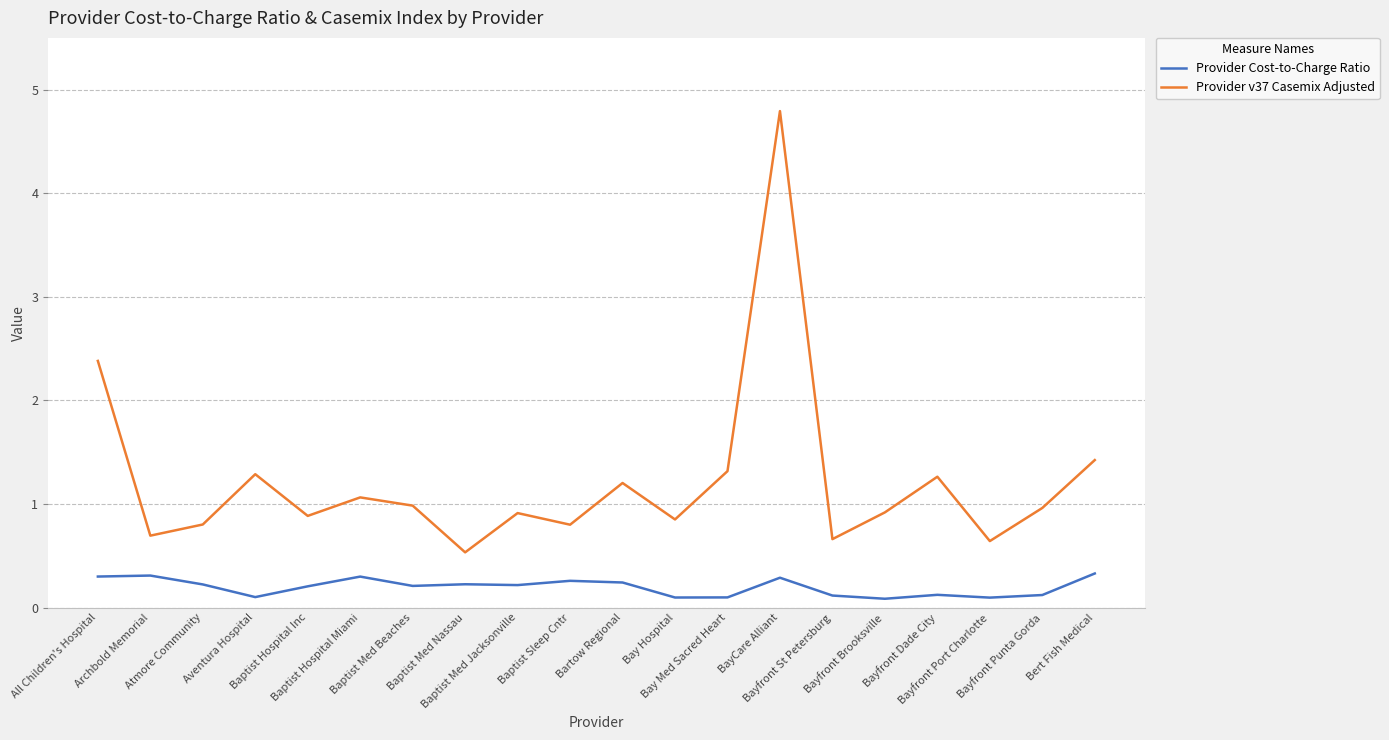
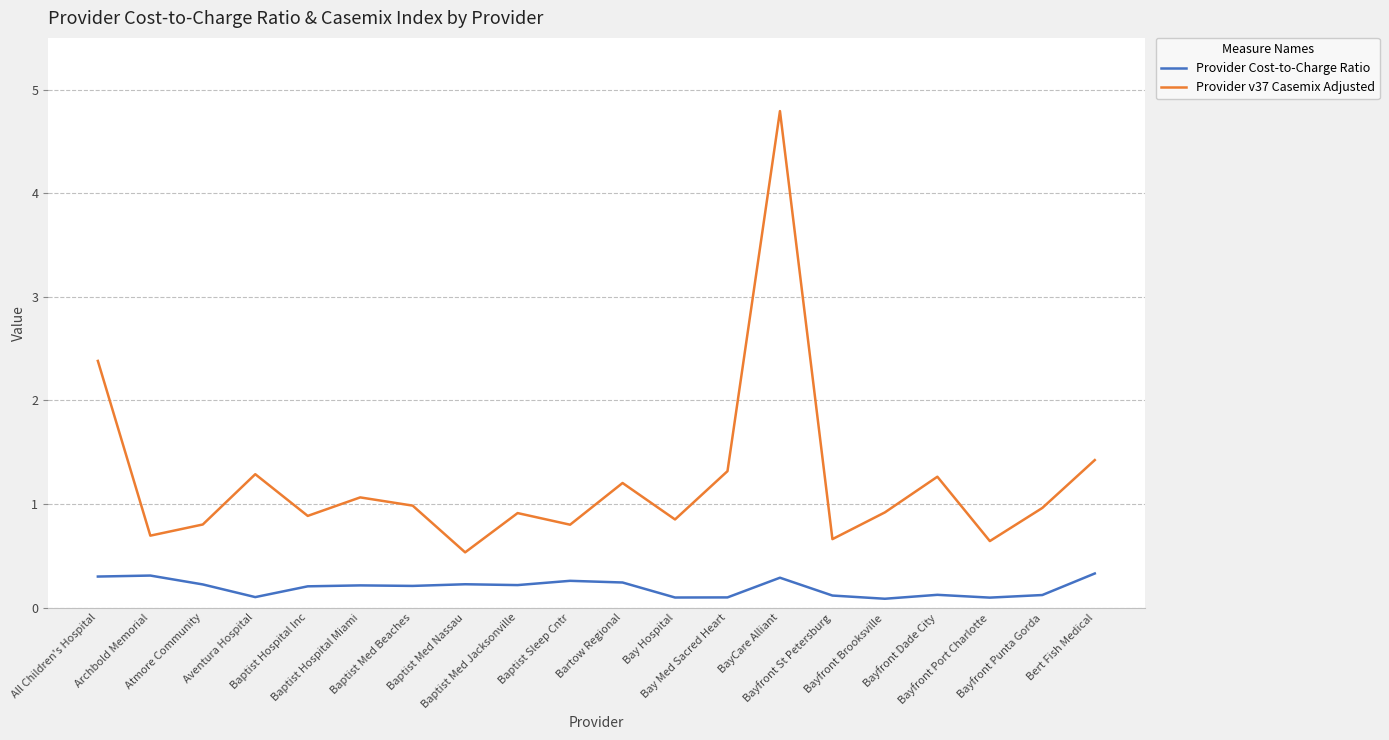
  {
    "Provider Cost-to-Charge Ratio": {
      "All Children's Hospital": 0.30,
      "Archbold Memorial": 0.31,
      "Atmore Community": 0.22,
      "Aventura Hospital": 0.10,
      "Baptist Hospital Inc": 0.21,
-     "Baptist Hospital Miami": 0.30,
+     "Baptist Hospital Miami": 0.21,
      "Baptist Med Beaches": 0.21,
      "Baptist Med Nassau": 0.23,
      "Baptist Med Jacksonville": 0.22,
      "Baptist Sleep Cntr": 0.26,
      "Bartow Regional": 0.24,
      "Bay Hospital": 0.10,
      "Bay Med Sacred Heart": 0.10,
      "BayCare Alliant": 0.29,
      "Bayfront St Petersburg": 0.12,
      "Bayfront Brooksville": 0.09,
      "Bayfront Dade City": 0.12,
      "Bayfront Port Charlotte": 0.10,
      "Bayfront Punta Gorda": 0.12,
      "Bert Fish Medical": 0.33
    },
    "Provider v37 Casemix Adjusted": {
      "All Children's Hospital": 2.38,
      "Archbold Memorial": 0.69,
      "Atmore Community": 0.80,
      "Aventura Hospital": 1.29,
      "Baptist Hospital Inc": 0.89,
      "Baptist Hospital Miami": 1.06,
      "Baptist Med Beaches": 0.98,
      "Baptist Med Nassau": 0.53,
      "Baptist Med Jacksonville": 0.91,
      "Baptist Sleep Cntr": 0.80,
      "Bartow Regional": 1.20,
      "Bay Hospital": 0.85,
      "Bay Med Sacred Heart": 1.32,
      "BayCare Alliant": 4.79,
      "Bayfront St Petersburg": 0.66,
      "Bayfront Brooksville": 0.92,
      "Bayfront Dade City": 1.26,
      "Bayfront Port Charlotte": 0.64,
      "Bayfront Punta Gorda": 0.96,
      "Bert Fish Medical": 1.42
    }
  }
